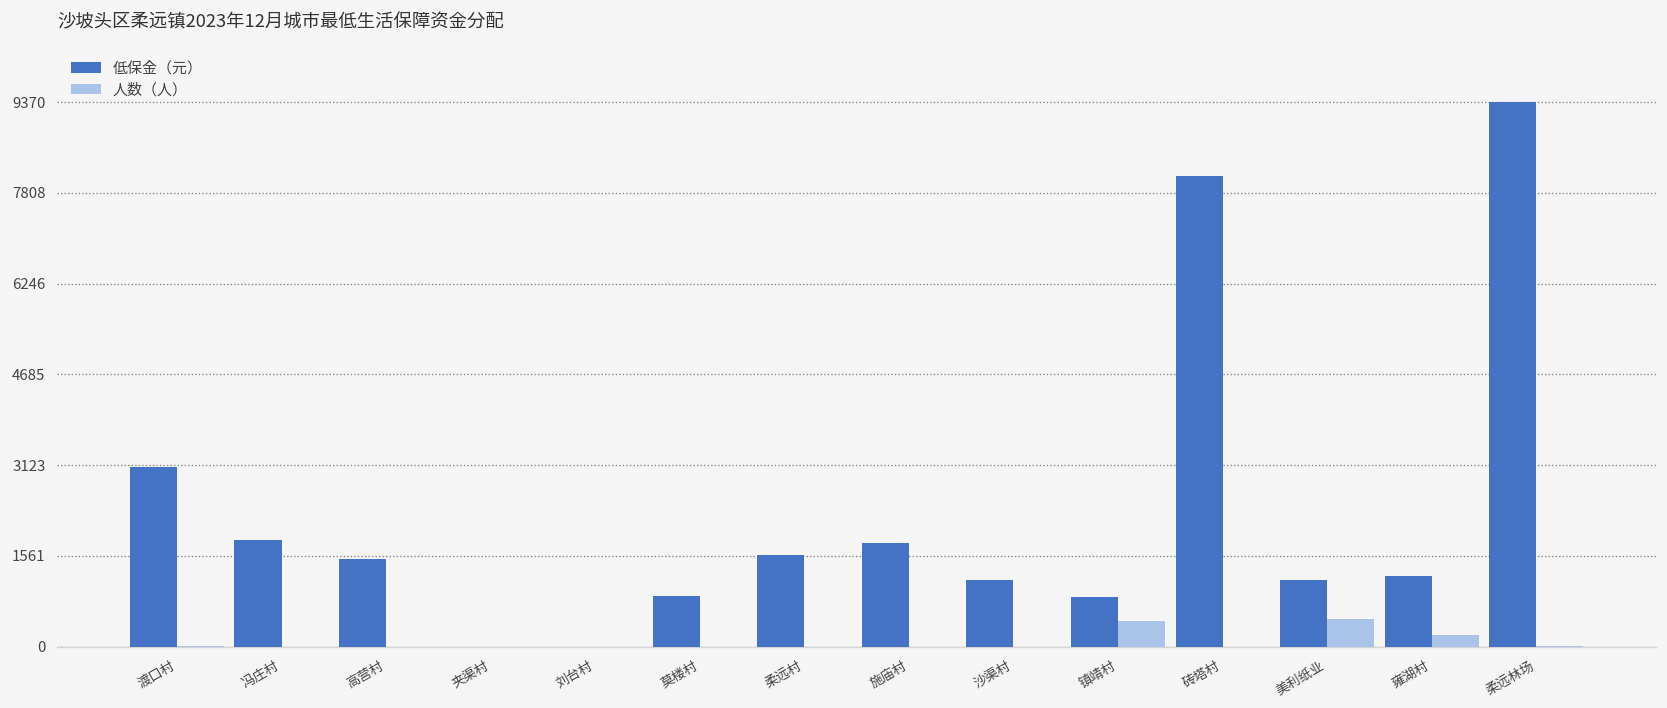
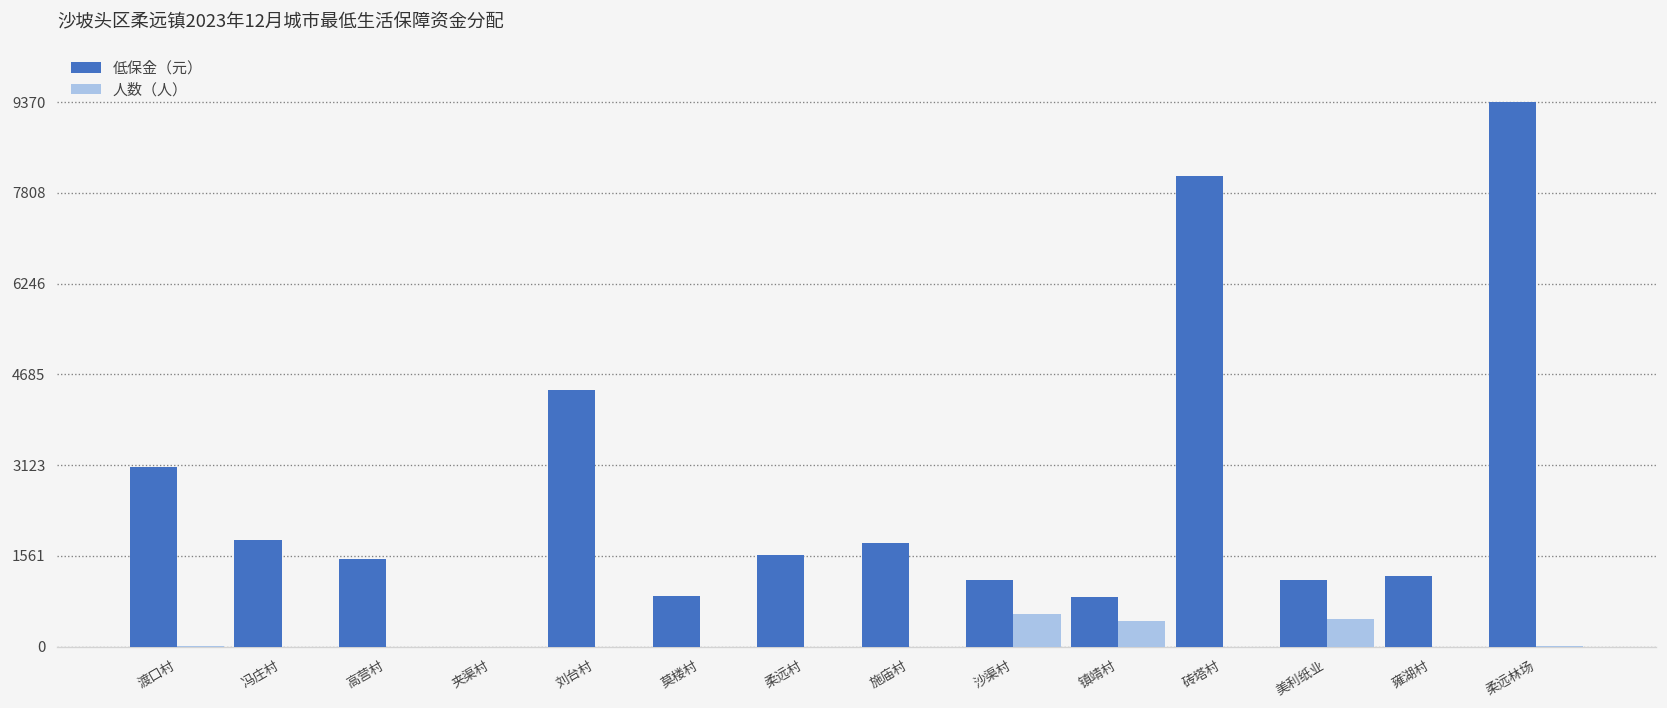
  {
    "低保金（元）": {
      "渡口村": 3100,
      "冯庄村": 1800,
      "高营村": 1500,
      "夹渠村": 0,
-     "刘台村": 0,
+     "刘台村": 4400,
      "莫楼村": 900,
      "柔远村": 1600,
      "施庙村": 1800,
      "沙渠村": 1100,
      "镇靖村": 900,
      "砖塔村": 8100,
      "美利纸业": 1100,
      "雍湖村": 1200,
      "柔远林场": 9400
    },
    "人数（人）": {
      "夹渠村": 0,
      "刘台村": 0,
-     "沙渠村": 0,
+     "沙渠村": 600,
      "镇靖村": 400,
      "美利纸业": 500,
-     "雍湖村": 200
+     "雍湖村": 0
    }
  }
